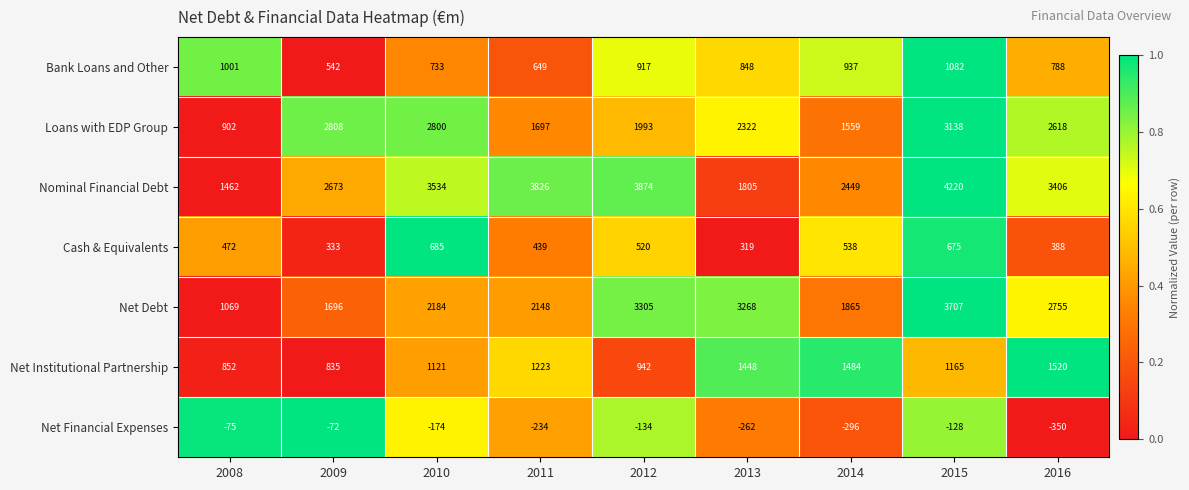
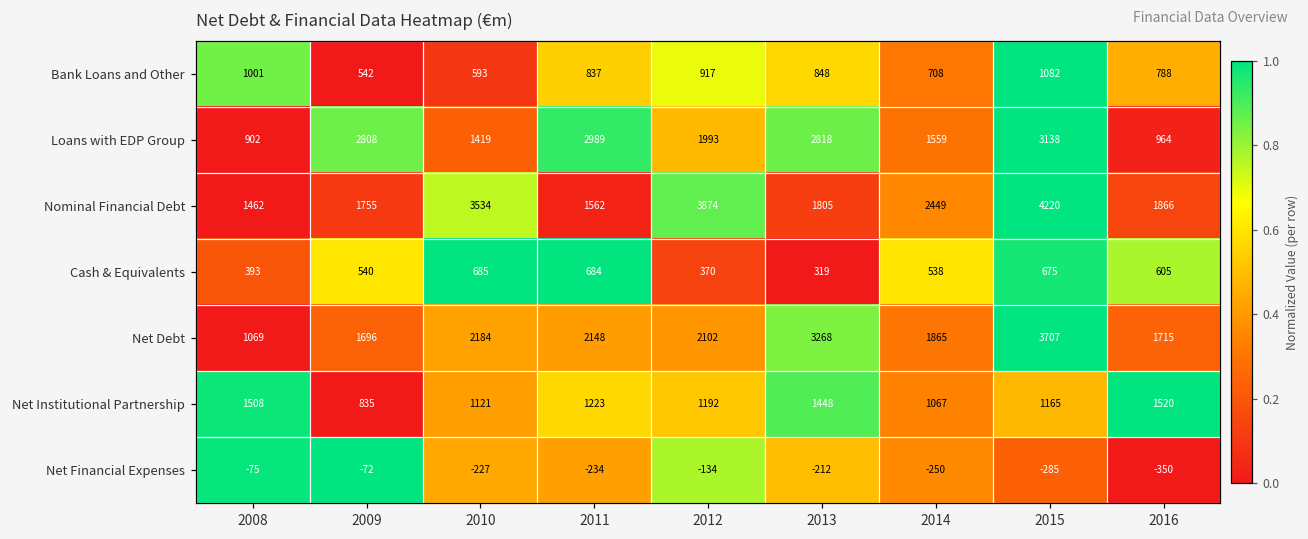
  {
    "Bank Loans and Other": {
      "2008": 1001,
      "2009": 542,
-     "2010": 733,
-     "2011": 649,
+     "2010": 593,
+     "2011": 837,
      "2012": 917,
      "2013": 848,
-     "2014": 937,
+     "2014": 708,
      "2015": 1082,
      "2016": 788
    },
    "Loans with EDP Group": {
      "2008": 902,
      "2009": 2808,
-     "2010": 2800,
-     "2011": 1697,
+     "2010": 1419,
+     "2011": 2989,
      "2012": 1993,
-     "2013": 2322,
+     "2013": 2818,
      "2014": 1559,
      "2015": 3138,
-     "2016": 2618
+     "2016": 964
    },
    "Nominal Financial Debt": {
      "2008": 1462,
-     "2009": 2673,
+     "2009": 1755,
      "2010": 3534,
-     "2011": 3826,
+     "2011": 1562,
      "2012": 3874,
      "2013": 1805,
      "2014": 2449,
      "2015": 4220,
-     "2016": 3406
+     "2016": 1866
    },
    "Cash & Equivalents": {
-     "2008": 472,
-     "2009": 333,
+     "2008": 393,
+     "2009": 540,
      "2010": 685,
-     "2011": 439,
-     "2012": 520,
+     "2011": 684,
+     "2012": 370,
      "2013": 319,
      "2014": 538,
      "2015": 675,
-     "2016": 388
+     "2016": 605
    },
    "Net Debt": {
      "2008": 1069,
      "2009": 1696,
      "2010": 2184,
      "2011": 2148,
-     "2012": 3305,
+     "2012": 2102,
      "2013": 3268,
      "2014": 1865,
      "2015": 3707,
-     "2016": 2755
+     "2016": 1715
    },
    "Net Institutional Partnership": {
-     "2008": 852,
+     "2008": 1508,
      "2009": 835,
      "2010": 1121,
      "2011": 1223,
-     "2012": 942,
+     "2012": 1192,
      "2013": 1448,
-     "2014": 1484,
+     "2014": 1067,
      "2015": 1165,
      "2016": 1520
    },
    "Net Financial Expenses": {
      "2008": -75,
      "2009": -72,
-     "2010": -174,
+     "2010": -227,
      "2011": -234,
      "2012": -134,
-     "2013": -262,
-     "2014": -296,
-     "2015": -128,
+     "2013": -212,
+     "2014": -250,
+     "2015": -285,
      "2016": -350
    }
  }
